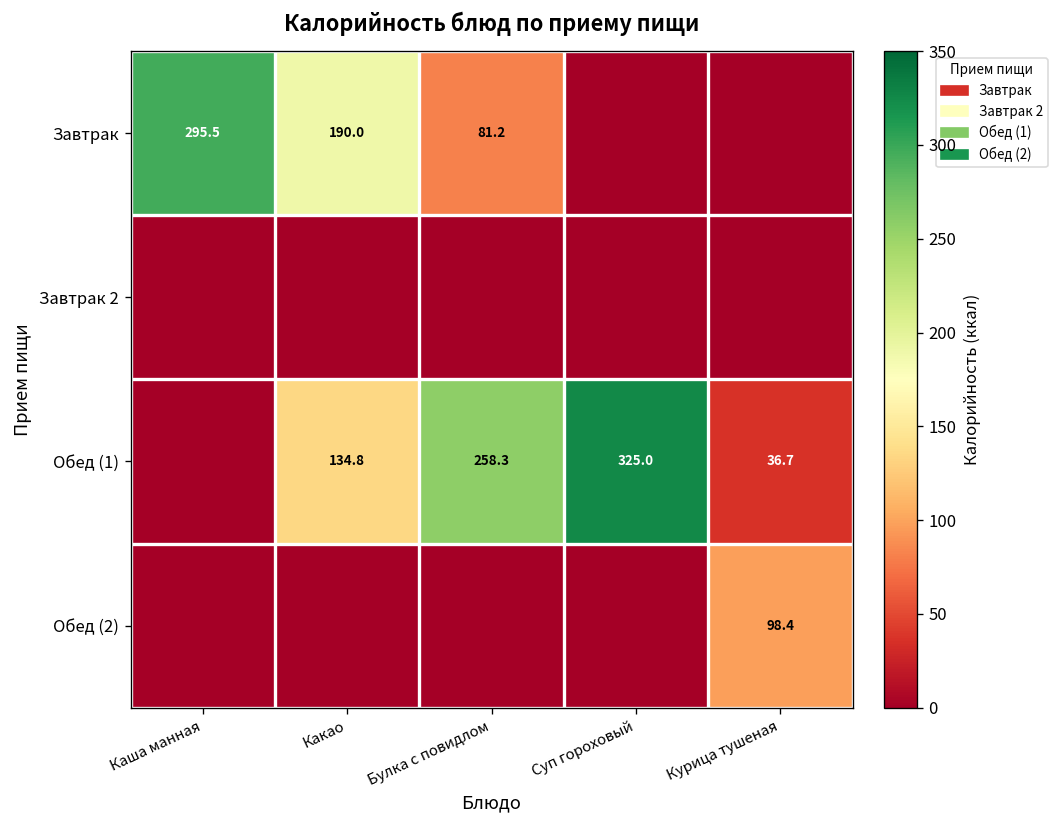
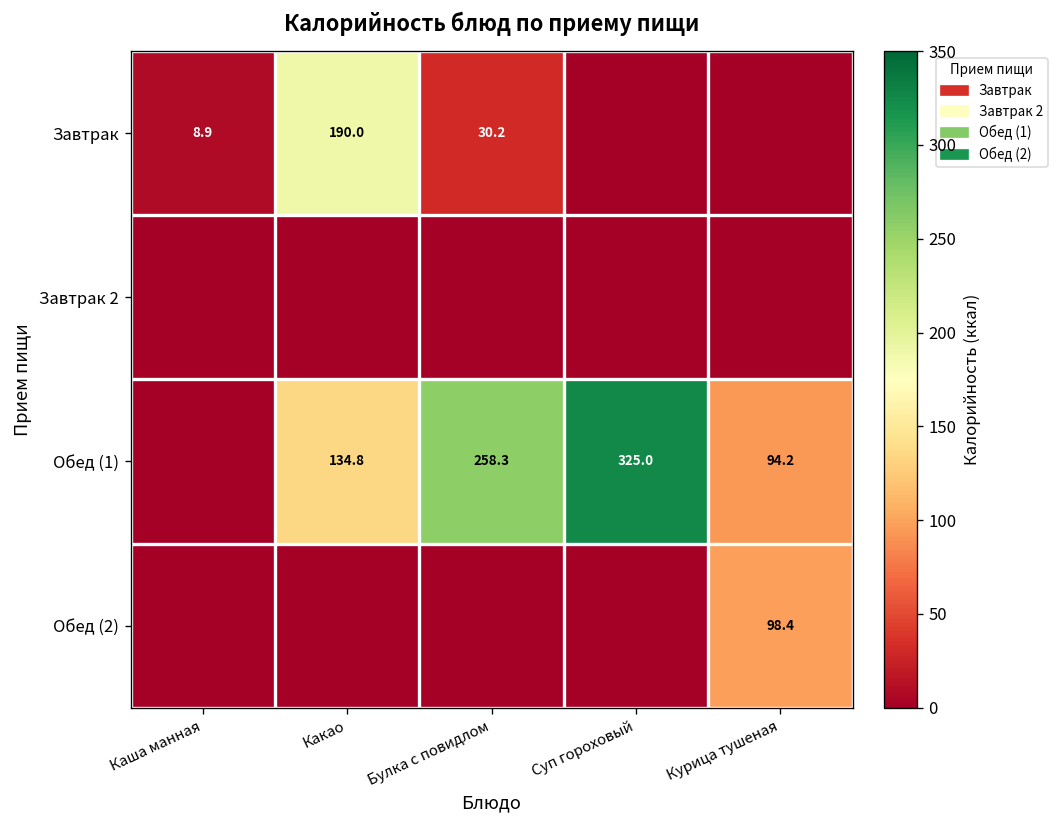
  {
    "Завтрак": {
-     "Каша манная": 295.5,
+     "Каша манная": 8.9,
      "Какао": 190.0,
-     "Булка с повидлом": 81.2
+     "Булка с повидлом": 30.2
    },
    "Обед (1)": {
      "Какао": 134.8,
      "Булка с повидлом": 258.3,
      "Суп гороховый": 325.0,
-     "Курица тушеная": 36.7
+     "Курица тушеная": 94.2
    },
    "Обед (2)": {
      "Курица тушеная": 98.4
    }
  }
